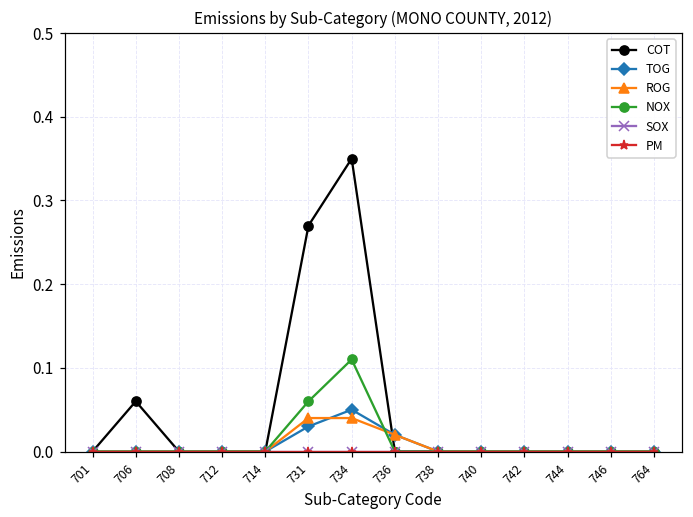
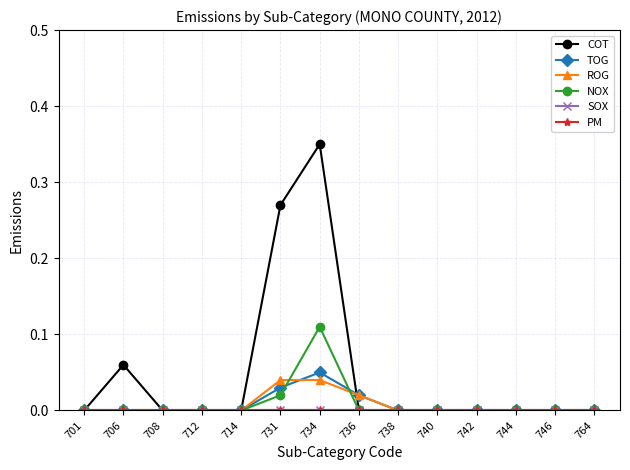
  {
    "COT": {
      "706": 0.06,
      "731": 0.27,
      "734": 0.35
    },
    "TOG": {
      "731": 0.03,
      "734": 0.05
    },
    "ROG": {
      "731": 0.04,
      "734": 0.04
    },
    "NOX": {
-     "731": 0.06,
+     "731": 0.02,
      "734": 0.11
    },
    "PM": {
      "731": 0.00,
      "734": 0.00
    }
  }
